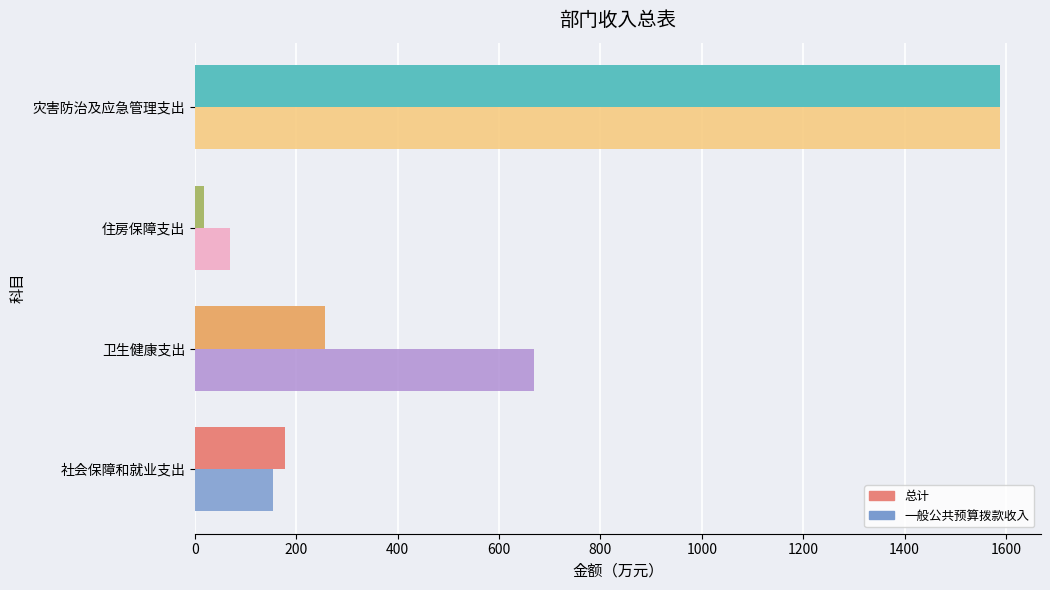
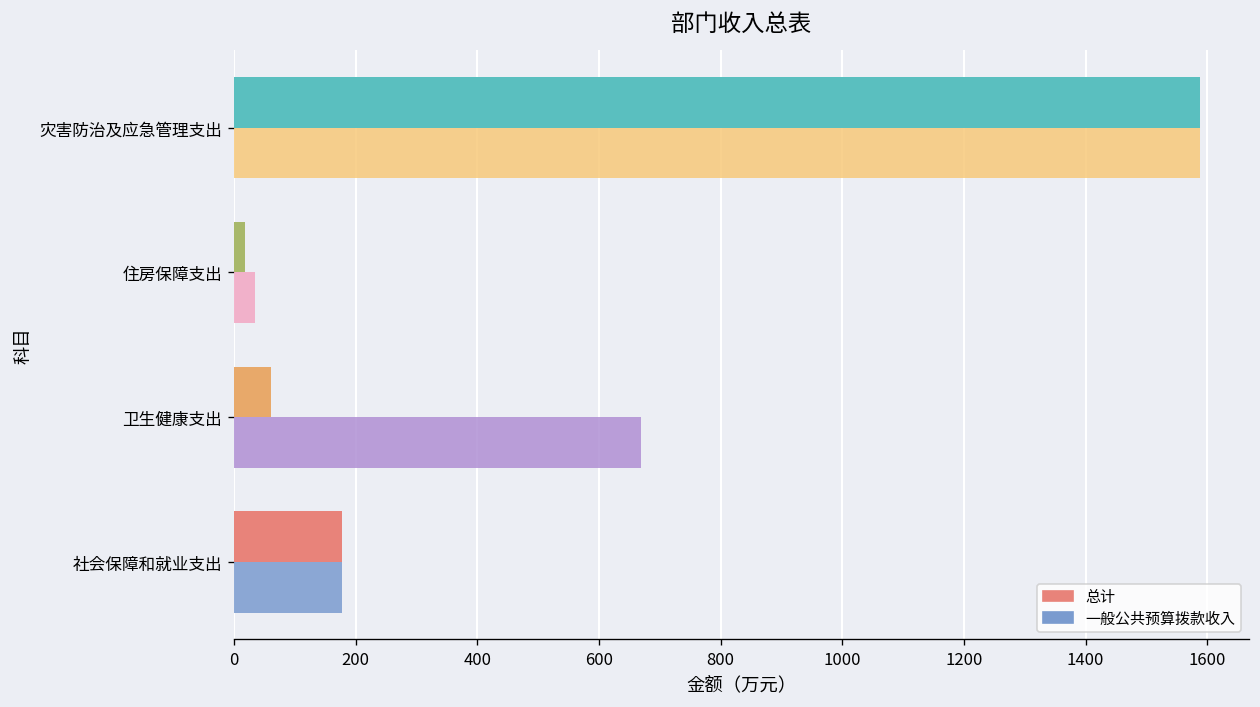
  {
    "总计": {
      "灾害防治及应急管理支出": 1590,
      "住房保障支出": 20,
-     "卫生健康支出": 260,
+     "卫生健康支出": 60,
      "社会保障和就业支出": 180
    },
    "一般公共预算拨款收入": {
      "灾害防治及应急管理支出": 1590,
-     "住房保障支出": 70,
+     "住房保障支出": 30,
      "卫生健康支出": 670,
-     "社会保障和就业支出": 150
+     "社会保障和就业支出": 180
    }
  }
